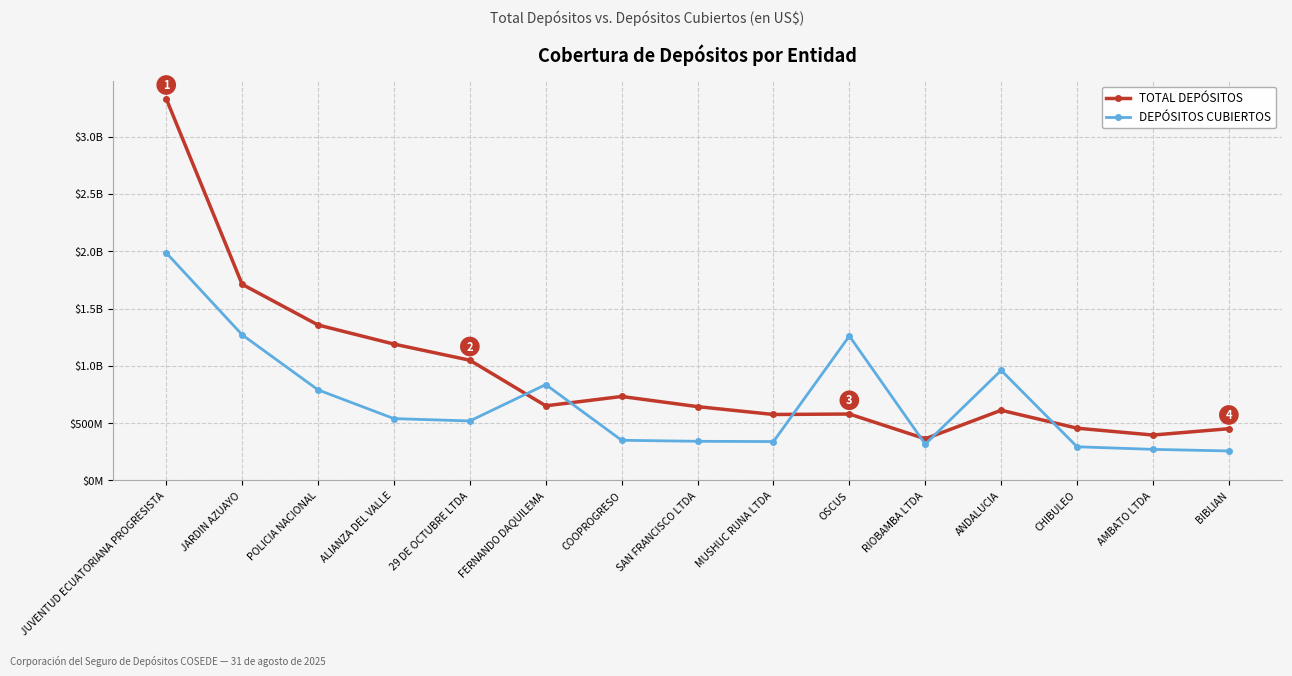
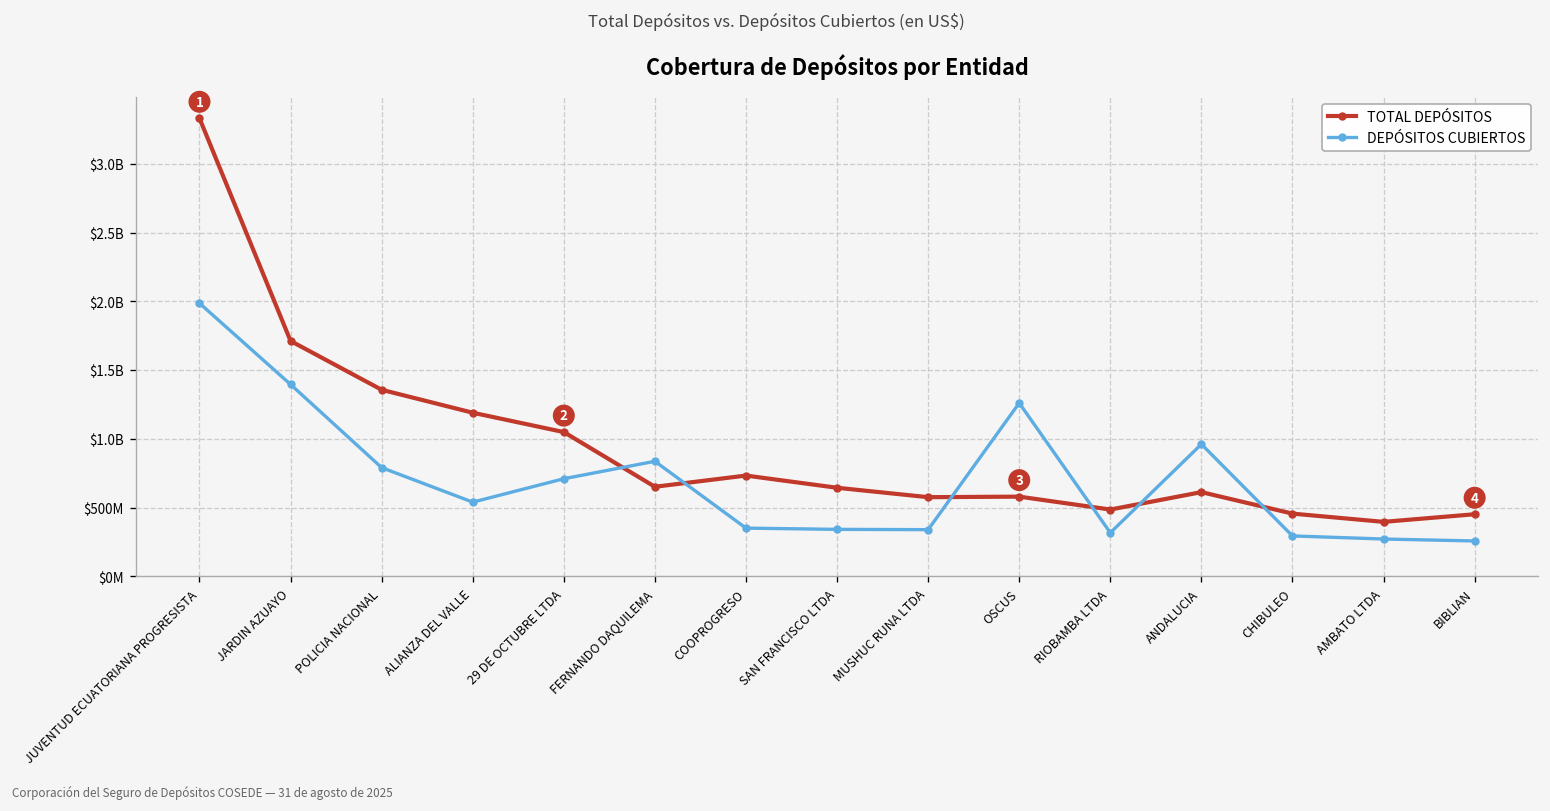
  {
    "TOTAL DEPÓSITOS": {
      "JARDIN AZUAYO": "$1710000000",
      "POLICIA NACIONAL": "$1360000000",
      "ALIANZA DEL VALLE": "$1190000000",
      "FERNANDO DAQUILEMA": "$650000000",
      "COOPROGRESO": "$730000000",
      "SAN FRANCISCO LTDA": "$640000000",
      "MUSHUC RUNA LTDA": "$580000000",
-     "RIOBAMBA LTDA": "$360000000",
+     "RIOBAMBA LTDA": "$490000000",
      "ANDALUCIA": "$610000000",
      "CHIBULEO": "$460000000",
      "AMBATO LTDA": "$400000000"
    },
    "DEPÓSITOS CUBIERTOS": {
      "JUVENTUD ECUATORIANA PROGRESISTA": "$1990000000",
-     "JARDIN AZUAYO": "$1270000000",
+     "JARDIN AZUAYO": "$1400000000",
      "POLICIA NACIONAL": "$790000000",
      "ALIANZA DEL VALLE": "$540000000",
-     "29 DE OCTUBRE LTDA": "$520000000",
+     "29 DE OCTUBRE LTDA": "$710000000",
      "FERNANDO DAQUILEMA": "$840000000",
      "COOPROGRESO": "$350000000",
      "SAN FRANCISCO LTDA": "$340000000",
      "MUSHUC RUNA LTDA": "$340000000",
      "OSCUS": "$1260000000",
      "RIOBAMBA LTDA": "$320000000",
      "ANDALUCIA": "$960000000",
      "CHIBULEO": "$290000000",
      "AMBATO LTDA": "$270000000",
      "BIBLIAN": "$260000000"
    }
  }
